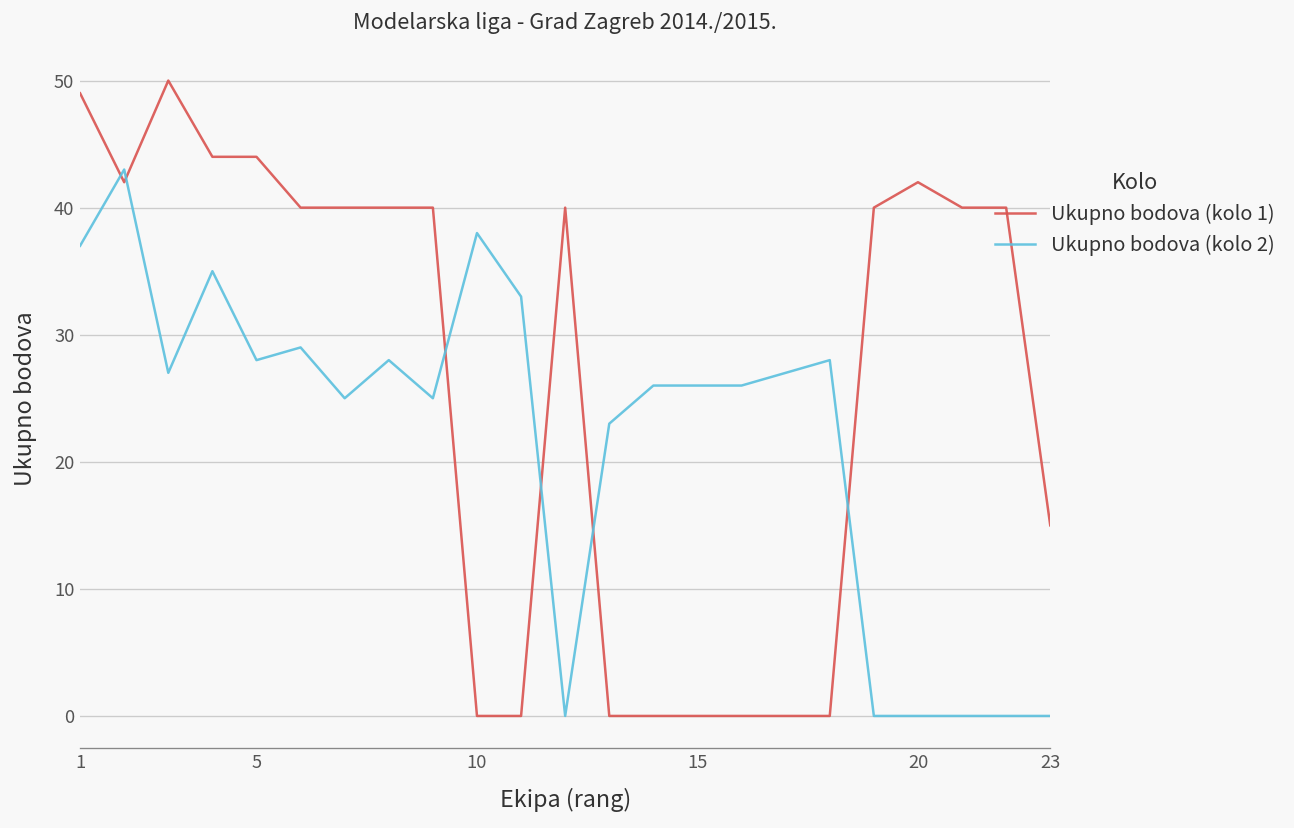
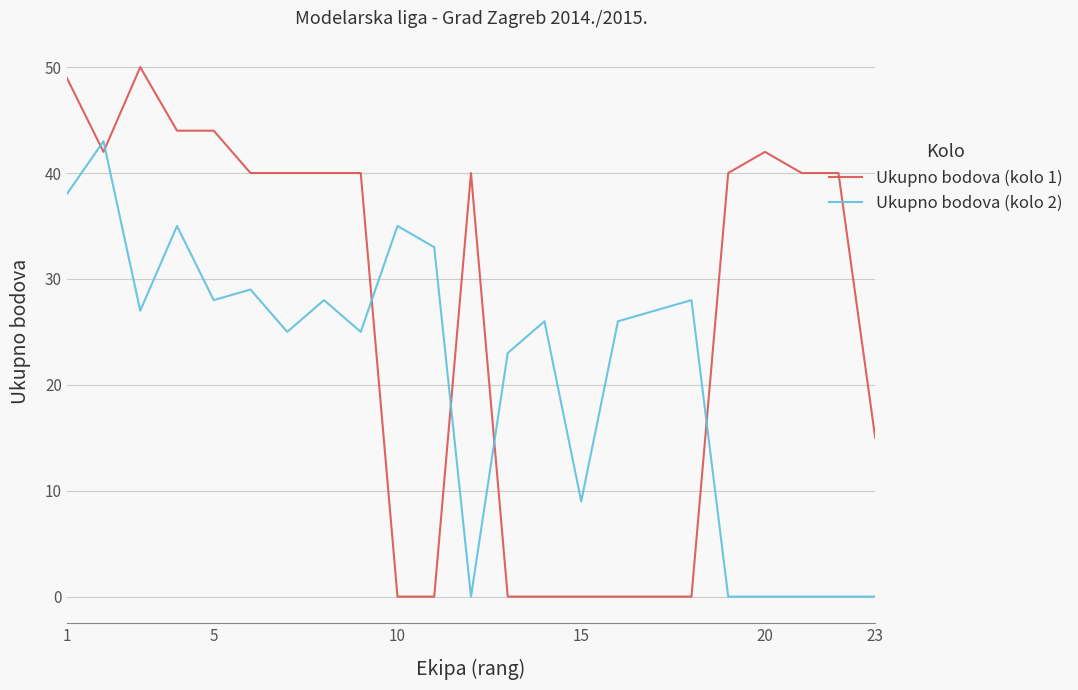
  {
    "Ukupno bodova (kolo 1)": {
      "1": 49,
      "5": 44,
      "10": 0,
      "15": 0,
      "20": 42,
      "23": 15
    },
    "Ukupno bodova (kolo 2)": {
-     "1": 37,
+     "1": 38,
      "5": 28,
-     "10": 38,
-     "15": 26,
+     "10": 35,
+     "15": 9,
      "20": 0,
      "23": 0
    }
  }
